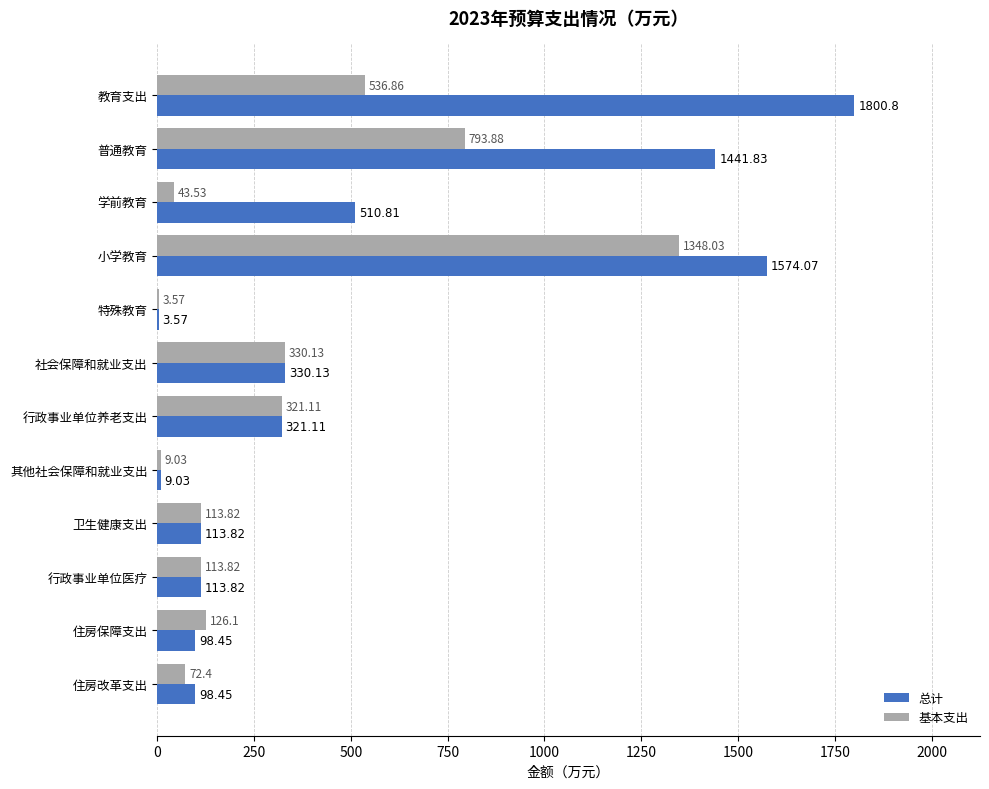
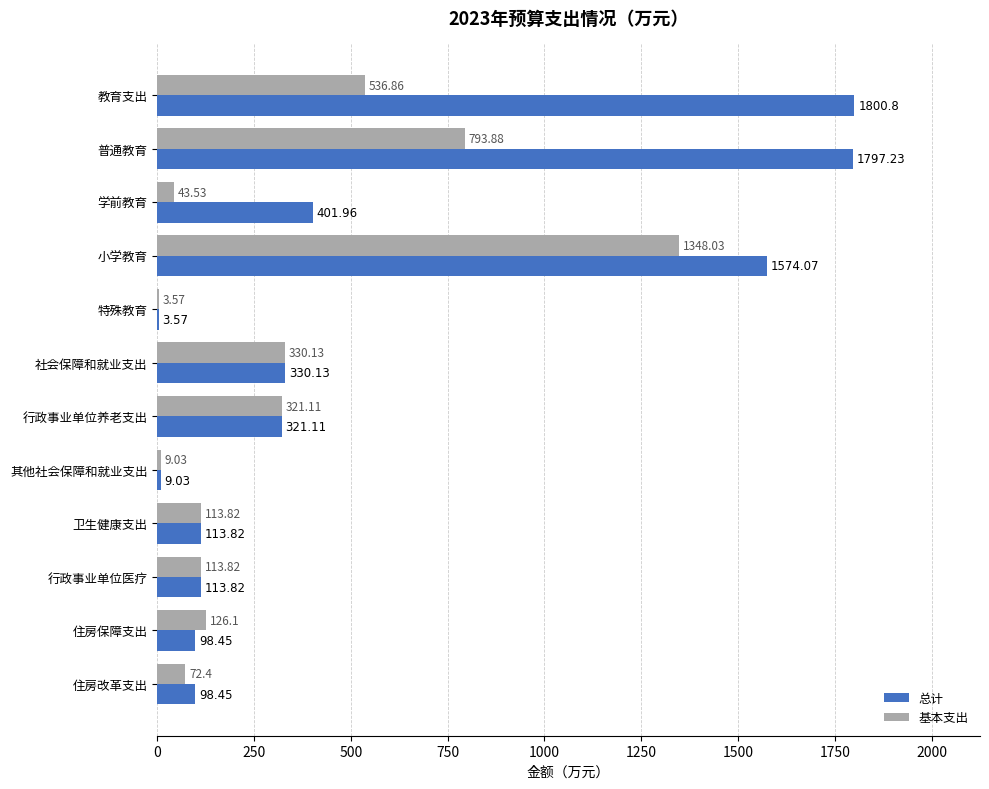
  {
    "总计": {
      "教育支出": 1800.8,
-     "普通教育": 1441.83,
-     "学前教育": 510.81,
+     "普通教育": 1797.23,
+     "学前教育": 401.96,
      "小学教育": 1574.07,
      "特殊教育": 3.57,
      "社会保障和就业支出": 330.13,
      "行政事业单位养老支出": 321.11,
      "其他社会保障和就业支出": 9.03,
      "卫生健康支出": 113.82,
      "行政事业单位医疗": 113.82,
      "住房保障支出": 98.45,
      "住房改革支出": 98.45
    },
    "基本支出": {
      "教育支出": 536.86,
      "普通教育": 793.88,
      "学前教育": 43.53,
      "小学教育": 1348.03,
      "特殊教育": 3.57,
      "社会保障和就业支出": 330.13,
      "行政事业单位养老支出": 321.11,
      "其他社会保障和就业支出": 9.03,
      "卫生健康支出": 113.82,
      "行政事业单位医疗": 113.82,
      "住房保障支出": 126.1,
      "住房改革支出": 72.4
    }
  }
